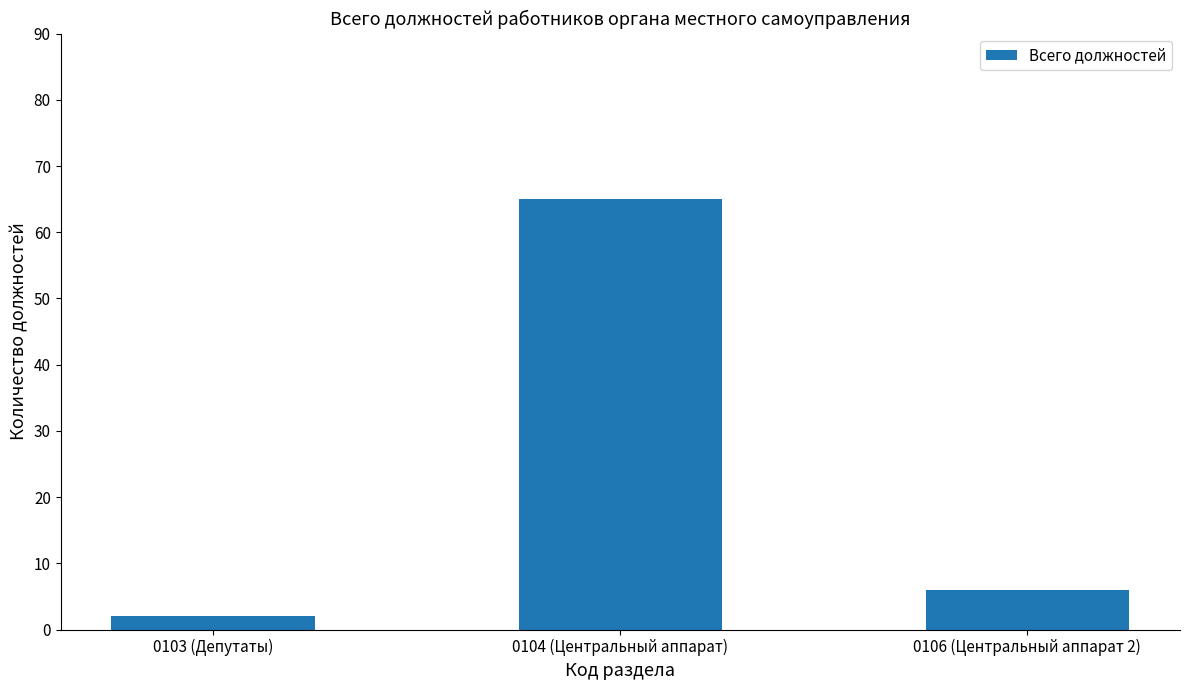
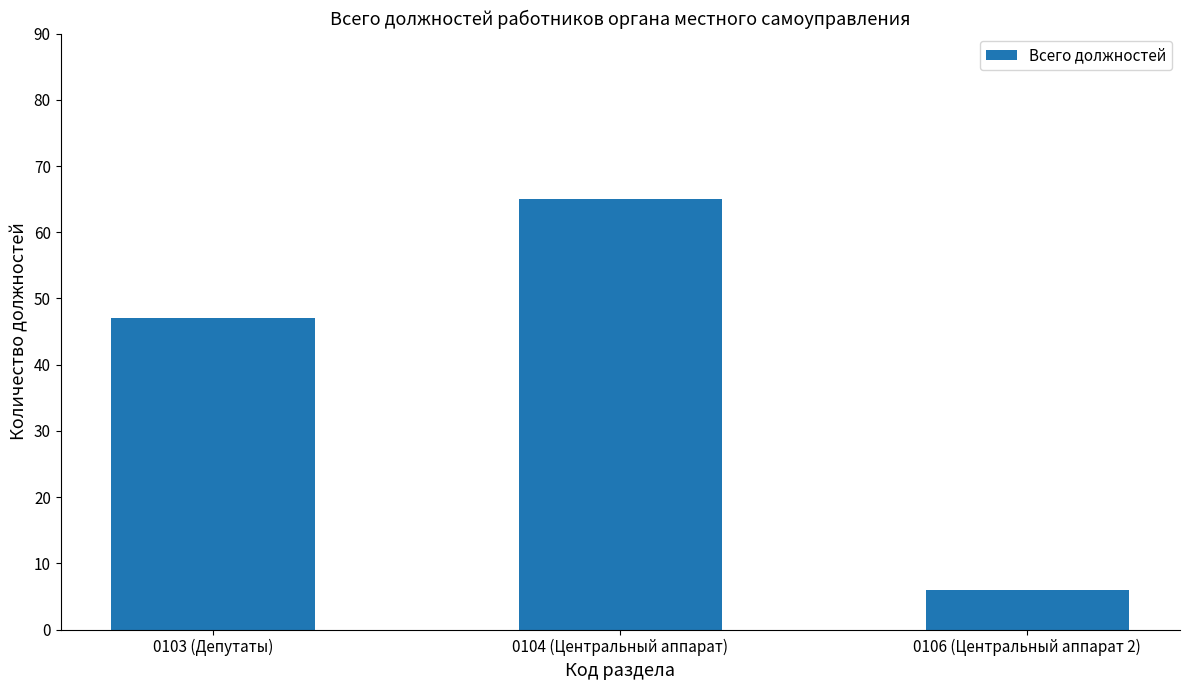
  {
-   "0103 (Депутаты)": 2,
+   "0103 (Депутаты)": 47,
    "0104 (Центральный аппарат)": 65,
    "0106 (Центральный аппарат 2)": 6
  }
